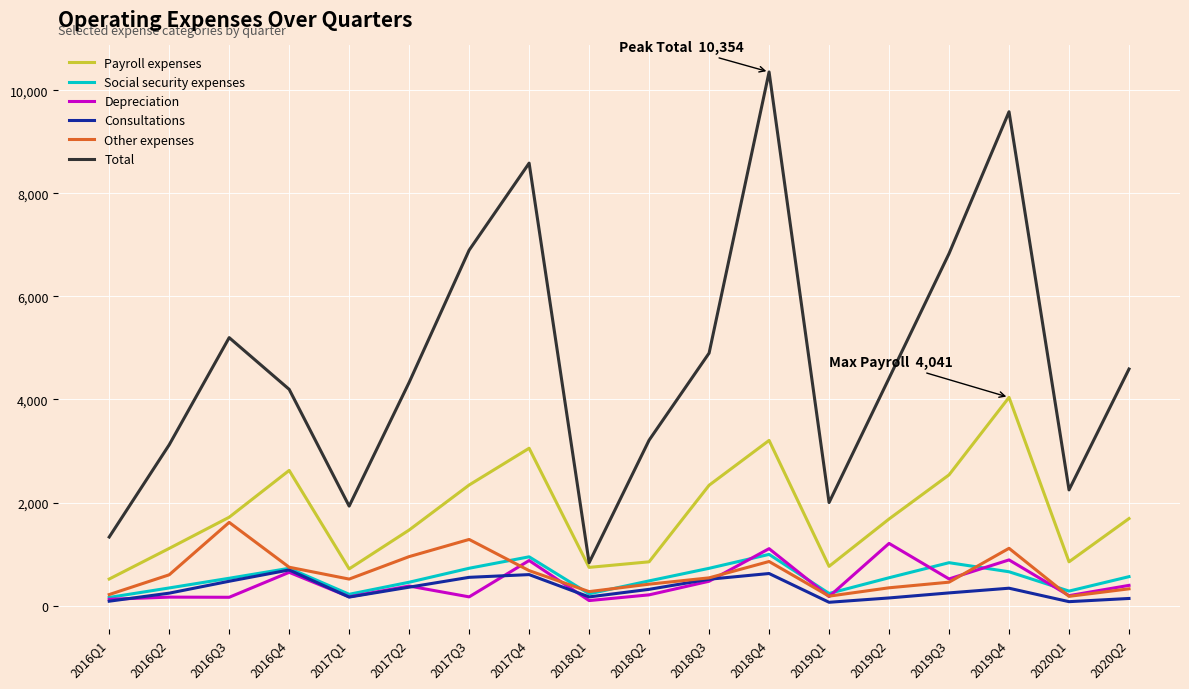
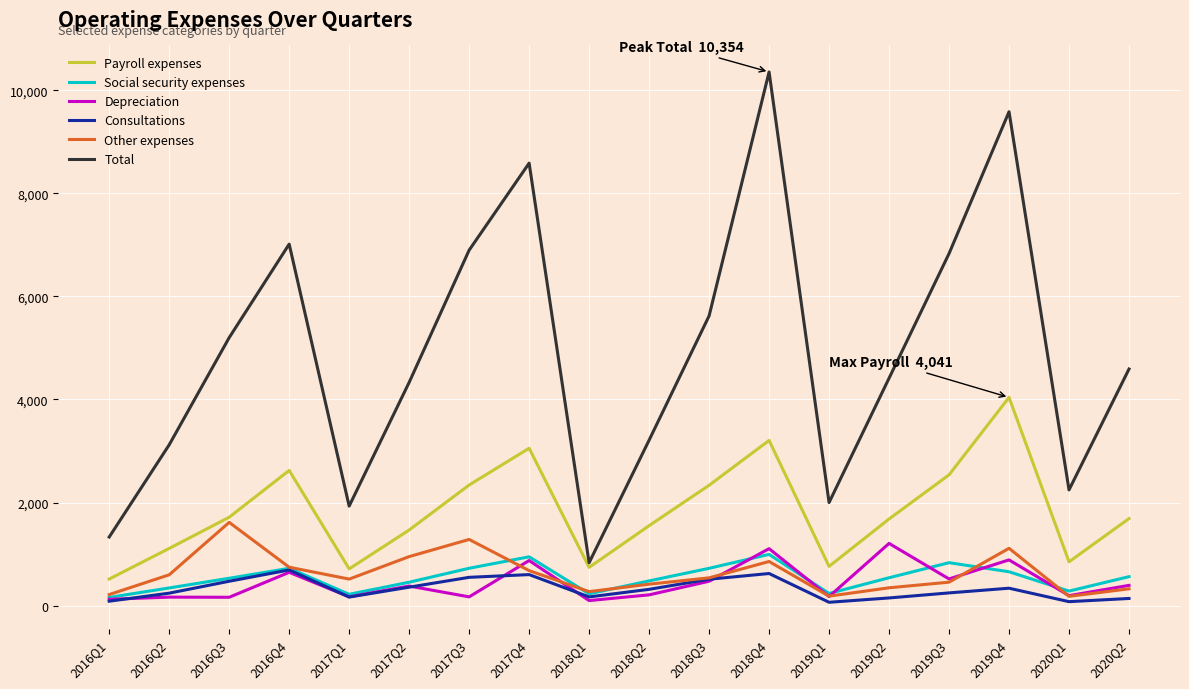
  {
    "Payroll expenses": {
      "2016Q1": "500",
      "2016Q2": "1,100",
      "2016Q3": "1,700",
      "2016Q4": "2,600",
      "2017Q1": "700",
      "2017Q2": "1,500",
      "2017Q3": "2,300",
      "2017Q4": "3,100",
      "2018Q1": "700",
-     "2018Q2": "900",
+     "2018Q2": "1,600",
      "2018Q3": "2,300",
      "2018Q4": "3,200",
      "2019Q1": "800",
      "2019Q2": "1,700",
      "2019Q3": "2,500",
      "2019Q4": "4,000",
      "2020Q1": "900",
      "2020Q2": "1,700"
    },
    "Social security expenses": {
      "2016Q2": "300",
      "2016Q3": "500",
      "2017Q2": "500",
      "2017Q3": "700",
      "2017Q4": "900",
      "2018Q2": "500",
      "2018Q3": "700",
      "2018Q4": "1,000",
      "2019Q1": "200",
      "2019Q2": "500",
      "2019Q3": "800",
      "2019Q4": "700",
      "2020Q1": "300",
      "2020Q2": "600"
    },
    "Depreciation": {
      "2016Q2": "200",
      "2016Q3": "200",
      "2017Q3": "200",
      "2017Q4": "900",
      "2018Q1": "100",
      "2018Q2": "200",
      "2018Q4": "1,100",
      "2019Q2": "1,200",
      "2019Q3": "500",
      "2019Q4": "900",
      "2020Q2": "400"
    },
    "Consultations": {
      "2016Q2": "200",
      "2016Q3": "500",
      "2017Q3": "600",
      "2017Q4": "600",
      "2018Q1": "200",
      "2018Q2": "300",
      "2018Q4": "600",
      "2019Q1": "100",
      "2019Q2": "200",
      "2019Q3": "200",
      "2019Q4": "300",
      "2020Q1": "100",
      "2020Q2": "100"
    },
    "Other expenses": {
      "2016Q1": "200",
      "2016Q2": "600",
      "2016Q3": "1,600",
      "2017Q1": "500",
      "2017Q2": "1,000",
      "2017Q3": "1,300",
      "2017Q4": "700",
      "2018Q2": "400",
      "2018Q4": "900",
      "2019Q2": "300",
      "2019Q3": "500",
      "2019Q4": "1,100",
      "2020Q2": "300"
    },
    "Total": {
      "2016Q1": "1,300",
      "2016Q2": "3,100",
      "2016Q3": "5,200",
-     "2016Q4": "4,200",
+     "2016Q4": "7,000",
      "2017Q1": "1,900",
      "2017Q2": "4,300",
      "2017Q3": "6,900",
      "2017Q4": "8,600",
      "2018Q1": "800",
      "2018Q2": "3,200",
-     "2018Q3": "4,900",
+     "2018Q3": "5,600",
      "2019Q1": "2,000",
      "2019Q3": "6,800",
      "2019Q4": "9,600",
      "2020Q1": "2,200",
      "2020Q2": "4,600"
    }
  }
